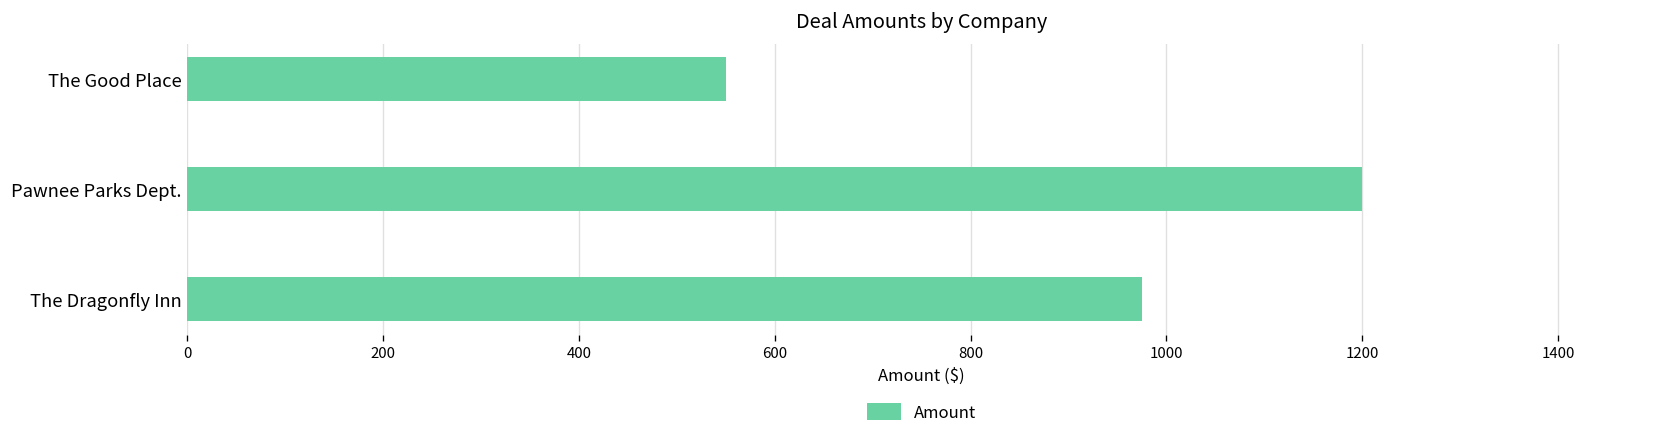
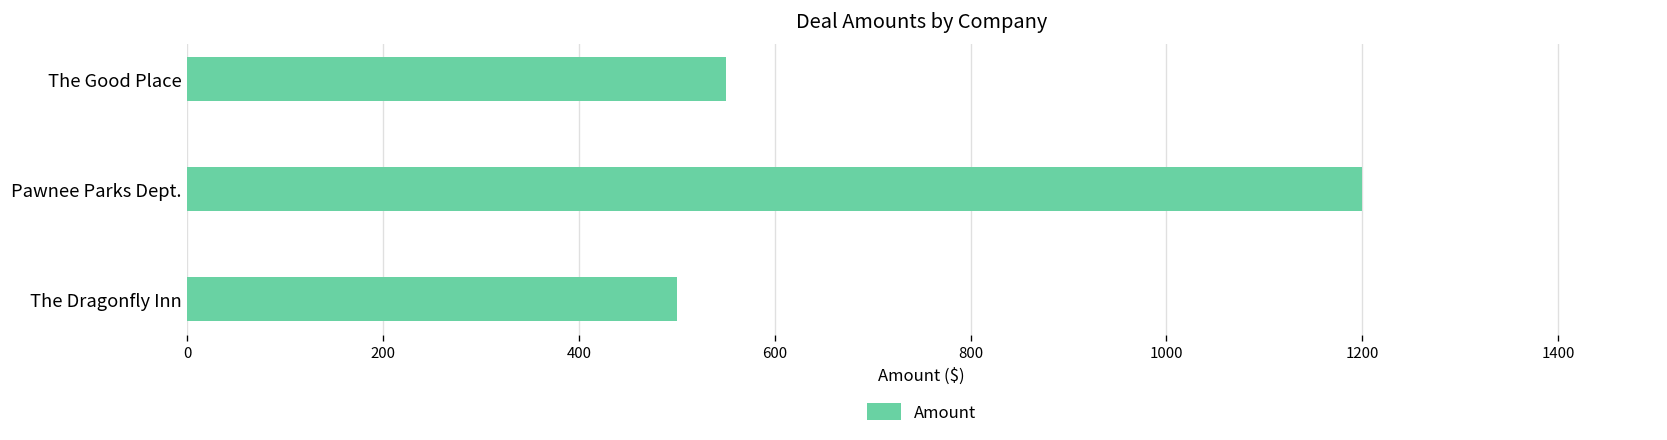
  {
    "The Good Place": 550,
    "Pawnee Parks Dept.": 1200,
-   "The Dragonfly Inn": 980
+   "The Dragonfly Inn": 500
  }
